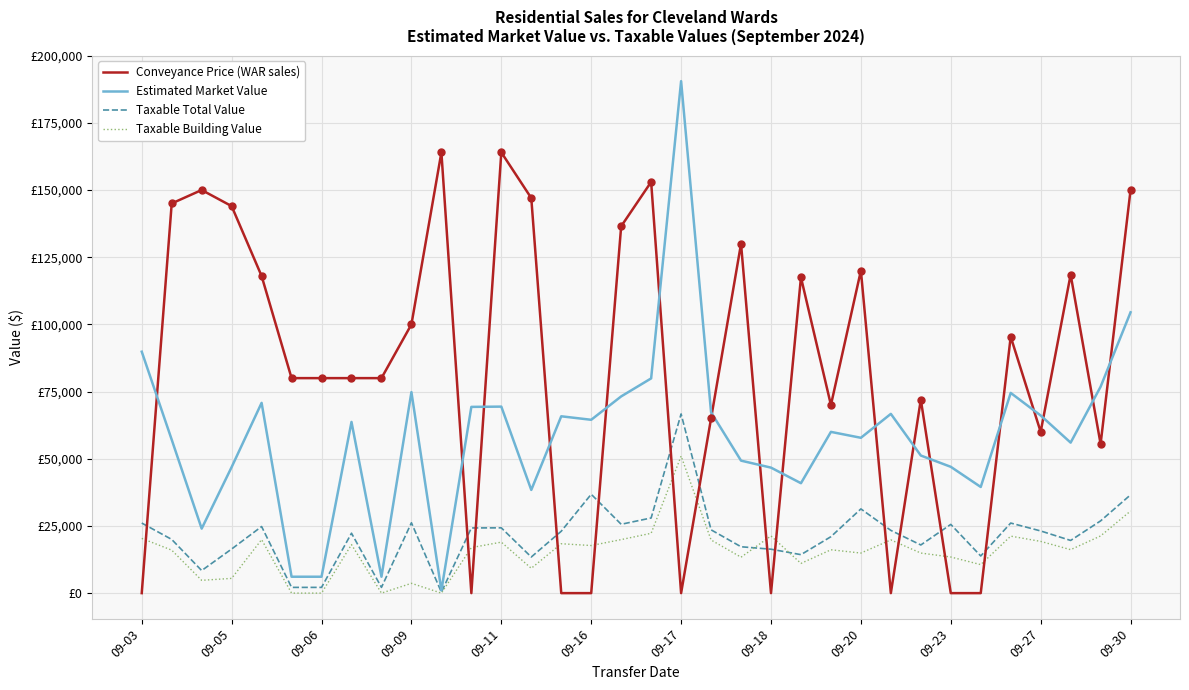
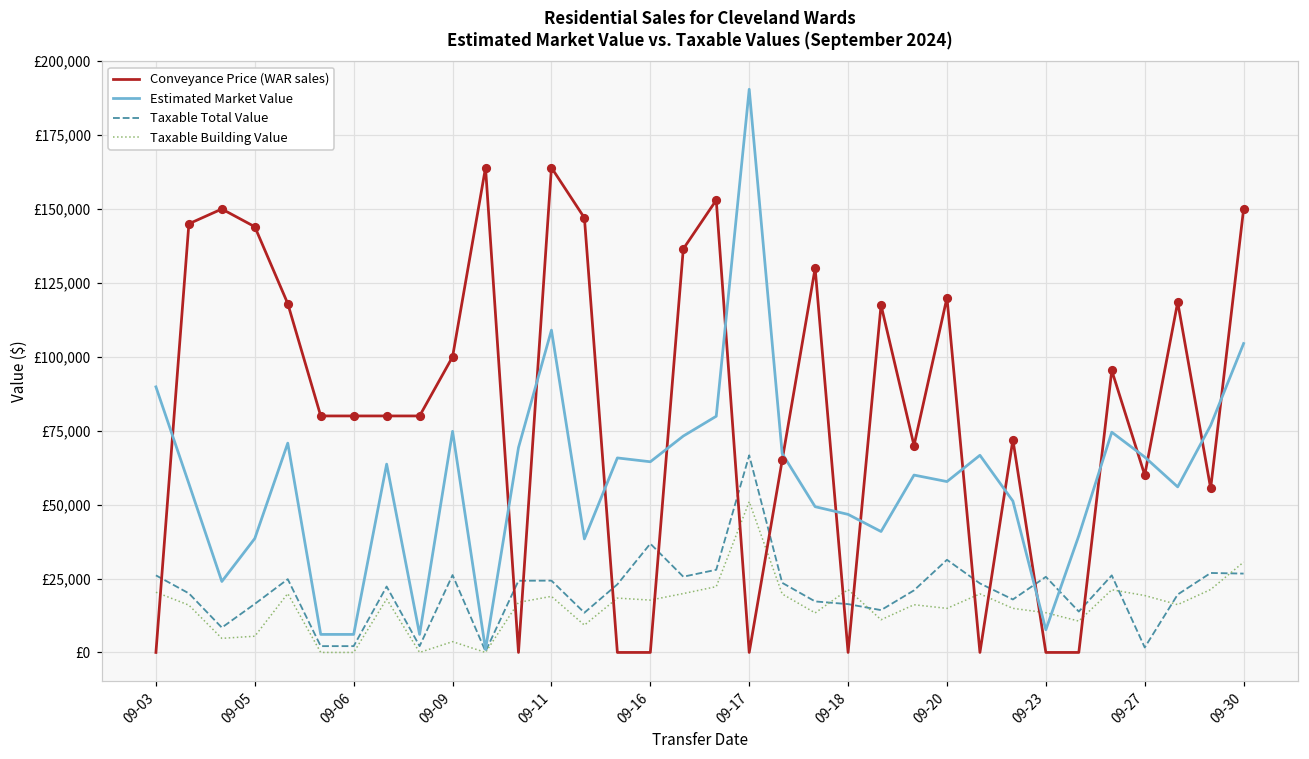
  {
    "Estimated Market Value": {
      "09-03": "£90,000",
-     "09-05": "£47,000",
+     "09-05": "£39,000",
      "09-06": "£6,000",
      "09-09": "£75,000",
-     "09-11": "£69,000",
+     "09-11": "£109,000",
      "09-16": "£65,000",
      "09-17": "£191,000",
      "09-18": "£47,000",
      "09-20": "£58,000",
-     "09-23": "£47,000",
+     "09-23": "£8,000",
      "09-27": "£66,000",
      "09-30": "£105,000"
    },
    "Taxable Total Value": {
      "09-03": "£26,000",
      "09-05": "£16,000",
      "09-06": "£2,000",
      "09-09": "£26,000",
      "09-11": "£24,000",
      "09-16": "£37,000",
      "09-17": "£67,000",
      "09-18": "£16,000",
      "09-20": "£31,000",
      "09-23": "£26,000",
-     "09-27": "£23,000",
-     "09-30": "£37,000"
+     "09-27": "£2,000",
+     "09-30": "£27,000"
    },
    "Taxable Building Value": {
      "09-03": "£20,000",
      "09-05": "£5,000",
      "09-06": "£0",
      "09-09": "£4,000",
      "09-11": "£19,000",
      "09-16": "£18,000",
      "09-17": "£51,000",
      "09-18": "£21,000",
      "09-20": "£15,000",
      "09-23": "£13,000",
      "09-27": "£19,000",
      "09-30": "£31,000"
    }
  }
